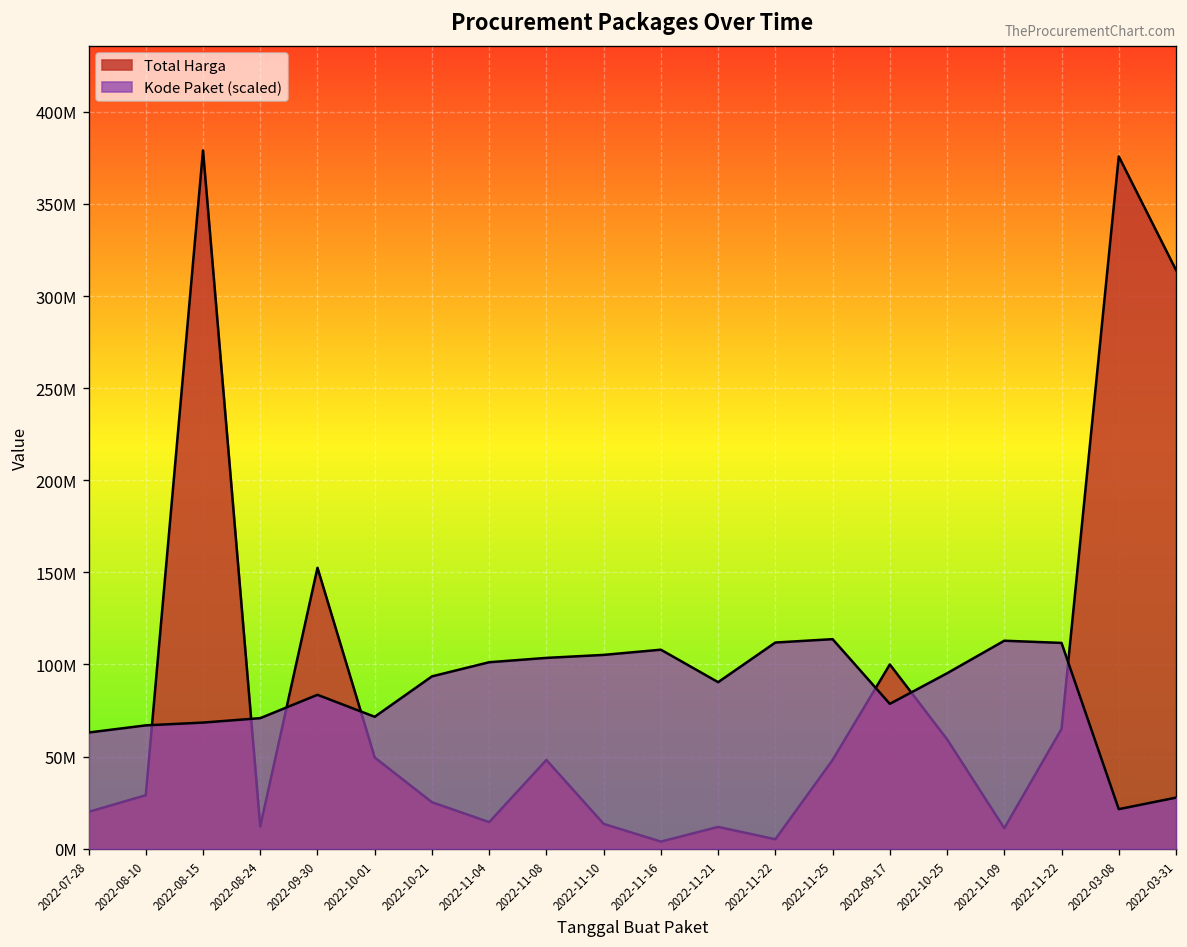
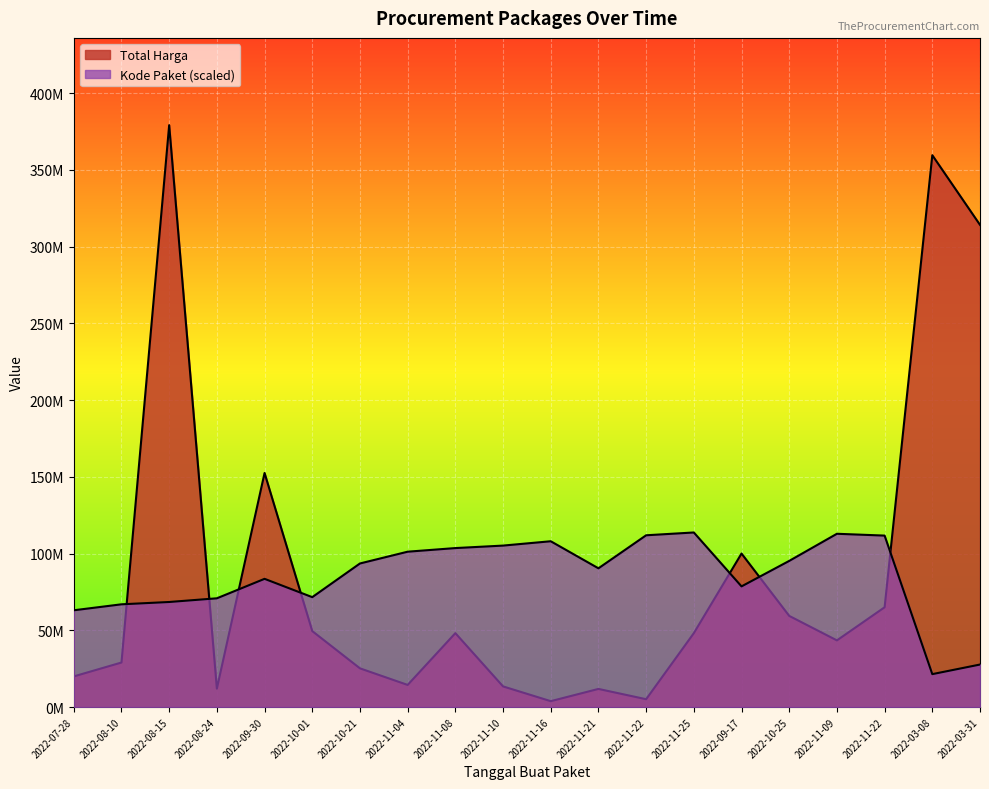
  {
    "Total Harga": {
      "2022-07-28": 20000000,
      "2022-08-10": 29000000,
      "2022-08-15": 379000000,
      "2022-08-24": 12000000,
      "2022-09-30": 152000000,
      "2022-10-01": 49000000,
      "2022-10-21": 25000000,
      "2022-11-04": 14000000,
      "2022-11-08": 48000000,
      "2022-11-10": 13000000,
      "2022-11-16": 4000000,
      "2022-11-21": 12000000,
      "2022-11-25": 48000000,
      "2022-09-17": 100000000,
      "2022-10-25": 59000000,
-     "2022-11-09": 11000000,
-     "2022-03-08": 376000000,
+     "2022-11-09": 43000000,
+     "2022-03-08": 360000000,
      "2022-03-31": 314000000
    },
    "Kode Paket (scaled)": {
      "2022-07-28": 63000000,
      "2022-08-10": 67000000,
      "2022-08-15": 68000000,
      "2022-08-24": 71000000,
      "2022-09-30": 84000000,
      "2022-10-01": 72000000,
      "2022-10-21": 94000000,
      "2022-11-04": 101000000,
      "2022-11-08": 104000000,
      "2022-11-10": 105000000,
      "2022-11-16": 108000000,
      "2022-11-21": 90000000,
      "2022-11-25": 114000000,
      "2022-09-17": 79000000,
      "2022-10-25": 95000000,
      "2022-11-09": 113000000,
      "2022-03-08": 21000000,
      "2022-03-31": 28000000
    }
  }
